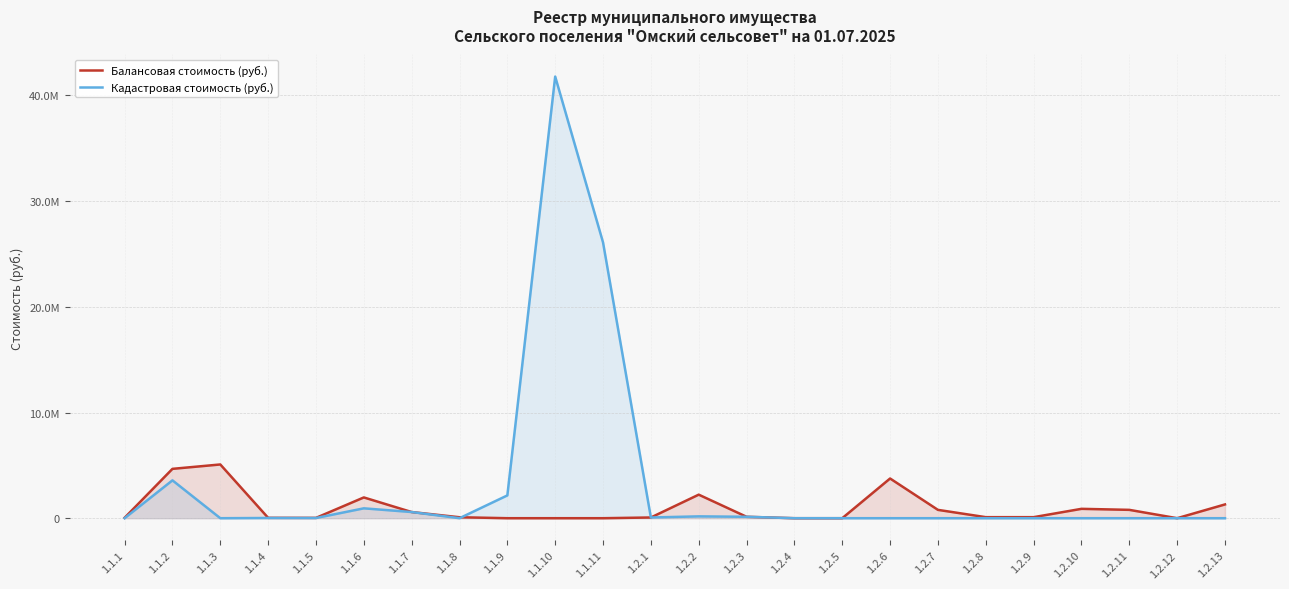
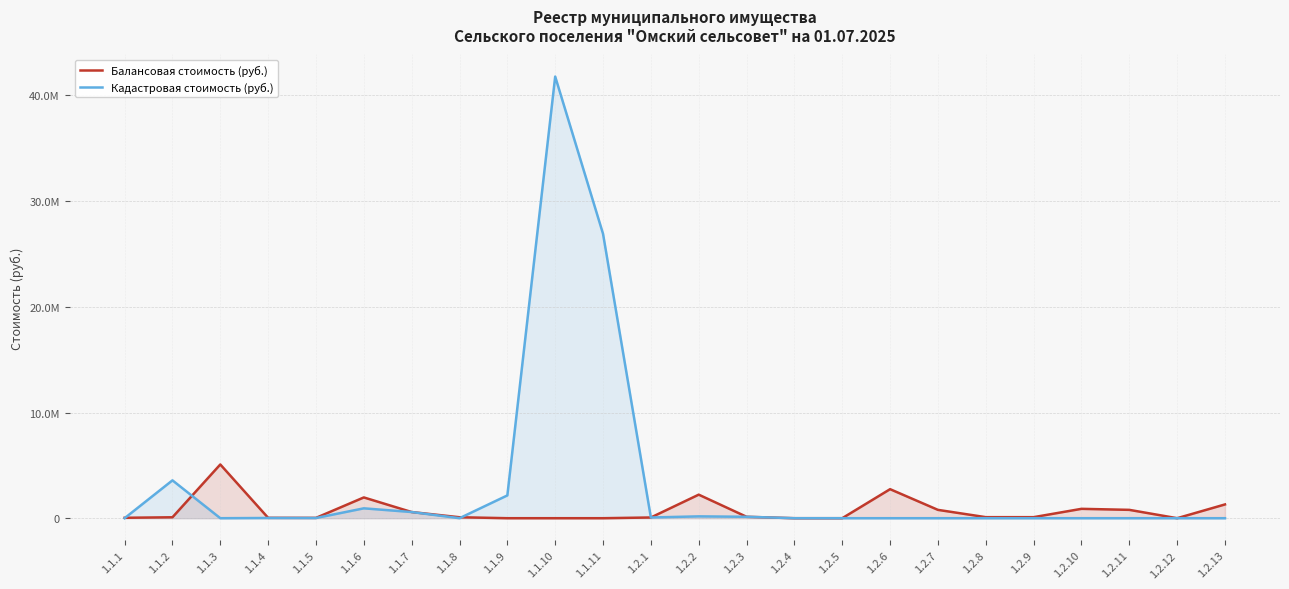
  {
    "Балансовая стоимость (руб.)": {
-     "1.1.2": 4700000,
+     "1.1.2": 100000,
      "1.1.3": 5100000,
      "1.1.6": 2000000,
      "1.1.9": 0,
      "1.1.10": 0,
      "1.1.11": 0,
      "1.2.2": 2200000,
-     "1.2.6": 3800000,
+     "1.2.6": 2700000,
      "1.2.7": 800000,
      "1.2.10": 900000,
      "1.2.11": 800000,
      "1.2.13": 1300000
    },
    "Кадастровая стоимость (руб.)": {
      "1.1.2": 3600000,
      "1.1.3": 0,
      "1.1.6": 900000,
      "1.1.9": 2200000,
      "1.1.10": 41800000,
-     "1.1.11": 26100000,
+     "1.1.11": 26900000,
      "1.2.2": 200000,
      "1.2.6": 0,
      "1.2.7": 0,
      "1.2.10": 0,
      "1.2.11": 0,
      "1.2.13": 0
    }
  }
